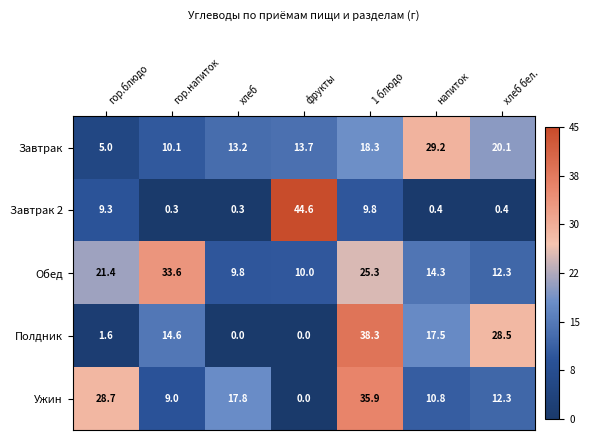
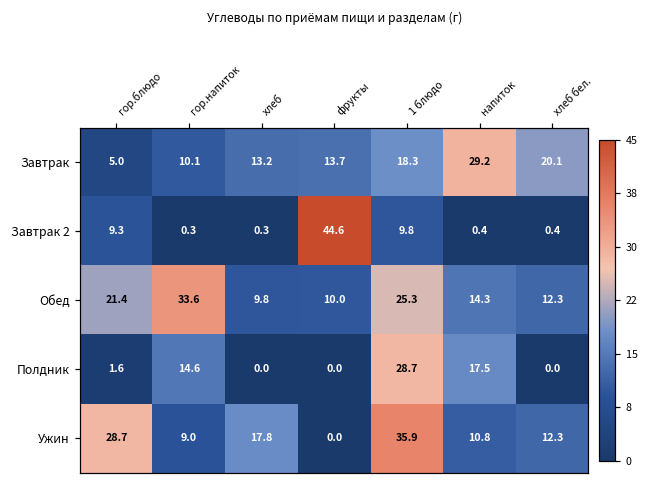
  {
    "Завтрак": {
      "гор.блюдо": 5.0,
      "гор.напиток": 10.1,
      "хлеб": 13.2,
      "фрукты": 13.7,
      "1 блюдо": 18.3,
      "напиток": 29.2,
      "хлеб бел.": 20.1
    },
    "Завтрак 2": {
      "гор.блюдо": 9.3,
      "гор.напиток": 0.3,
      "хлеб": 0.3,
      "фрукты": 44.6,
      "1 блюдо": 9.8,
      "напиток": 0.4,
      "хлеб бел.": 0.4
    },
    "Обед": {
      "гор.блюдо": 21.4,
      "гор.напиток": 33.6,
      "хлеб": 9.8,
      "фрукты": 10.0,
      "1 блюдо": 25.3,
      "напиток": 14.3,
      "хлеб бел.": 12.3
    },
    "Полдник": {
      "гор.блюдо": 1.6,
      "гор.напиток": 14.6,
      "хлеб": 0.0,
      "фрукты": 0.0,
-     "1 блюдо": 38.3,
+     "1 блюдо": 28.7,
      "напиток": 17.5,
-     "хлеб бел.": 28.5
+     "хлеб бел.": 0.0
    },
    "Ужин": {
      "гор.блюдо": 28.7,
      "гор.напиток": 9.0,
      "хлеб": 17.8,
      "фрукты": 0.0,
      "1 блюдо": 35.9,
      "напиток": 10.8,
      "хлеб бел.": 12.3
    }
  }
